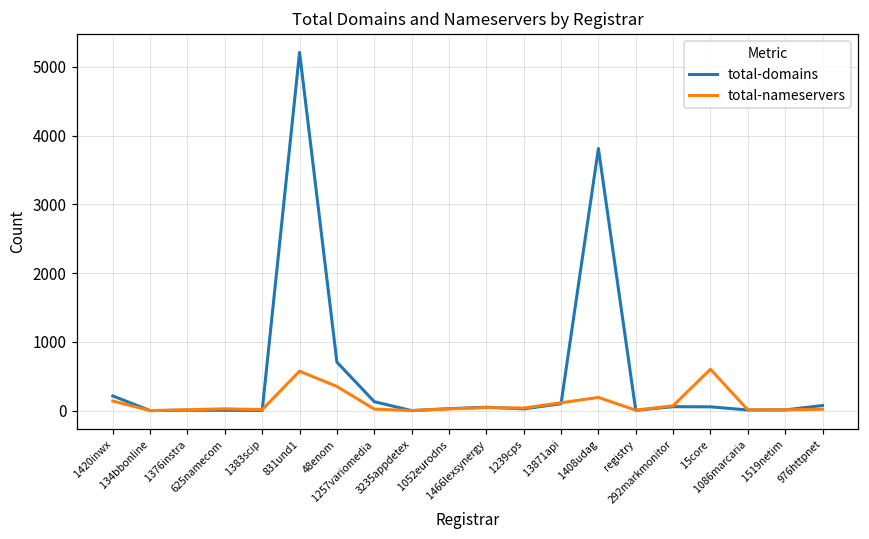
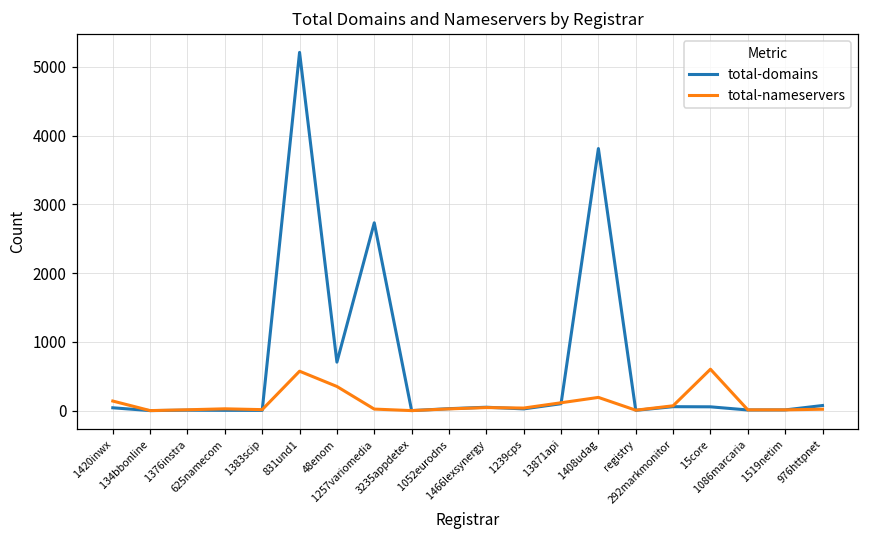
  {
    "total-domains": {
-     "1420inwx": 200,
+     "1420inwx": 0,
      "831und1": 5200,
      "48enom": 700,
-     "1257variomedia": 100,
+     "1257variomedia": 2700,
      "1408udag": 3800,
      "15core": 100,
      "976httpnet": 100
    },
    "total-nameservers": {
      "1420inwx": 100,
      "831und1": 600,
      "48enom": 400,
      "1257variomedia": 0,
      "1408udag": 200,
      "15core": 600,
      "976httpnet": 0
    }
  }
